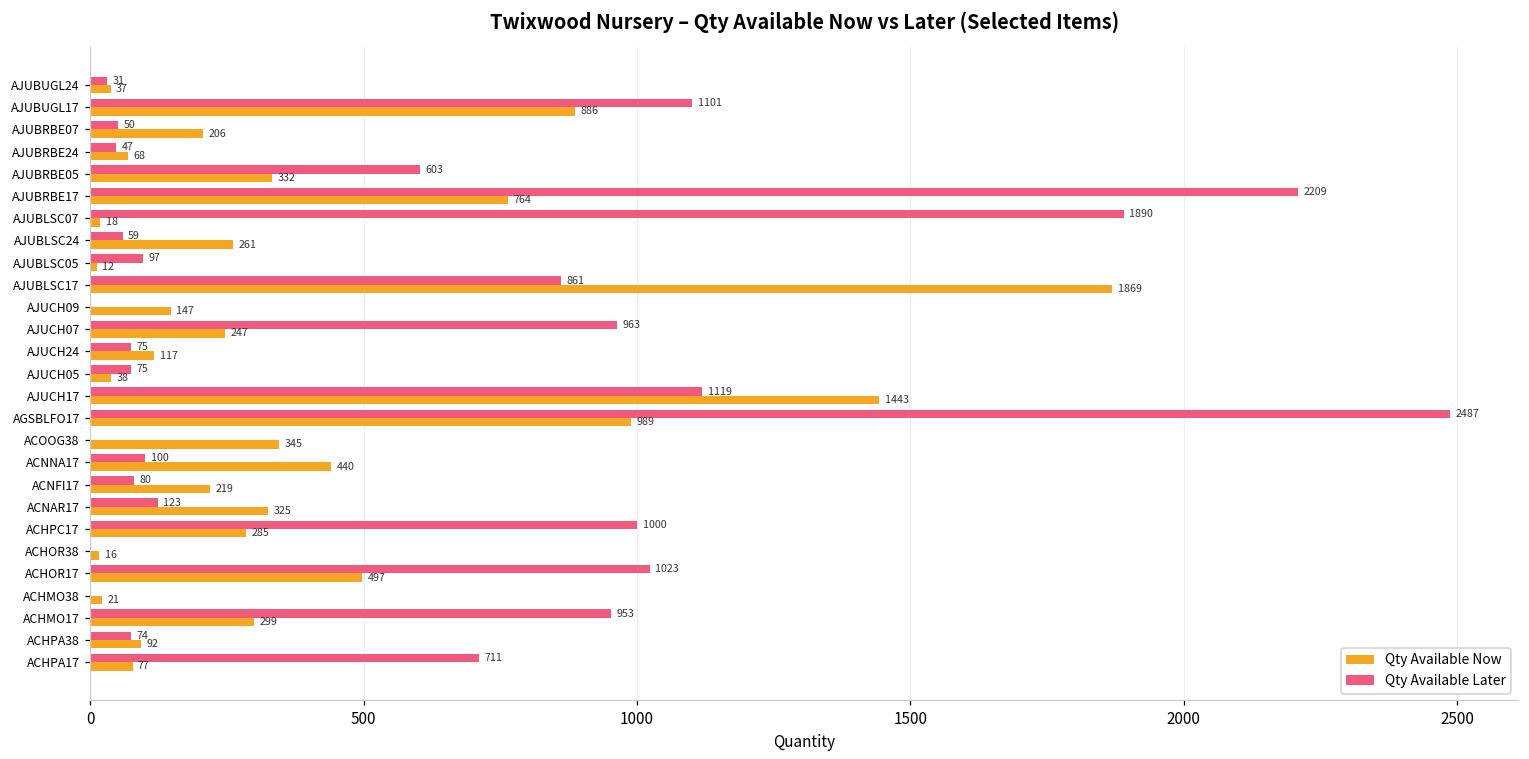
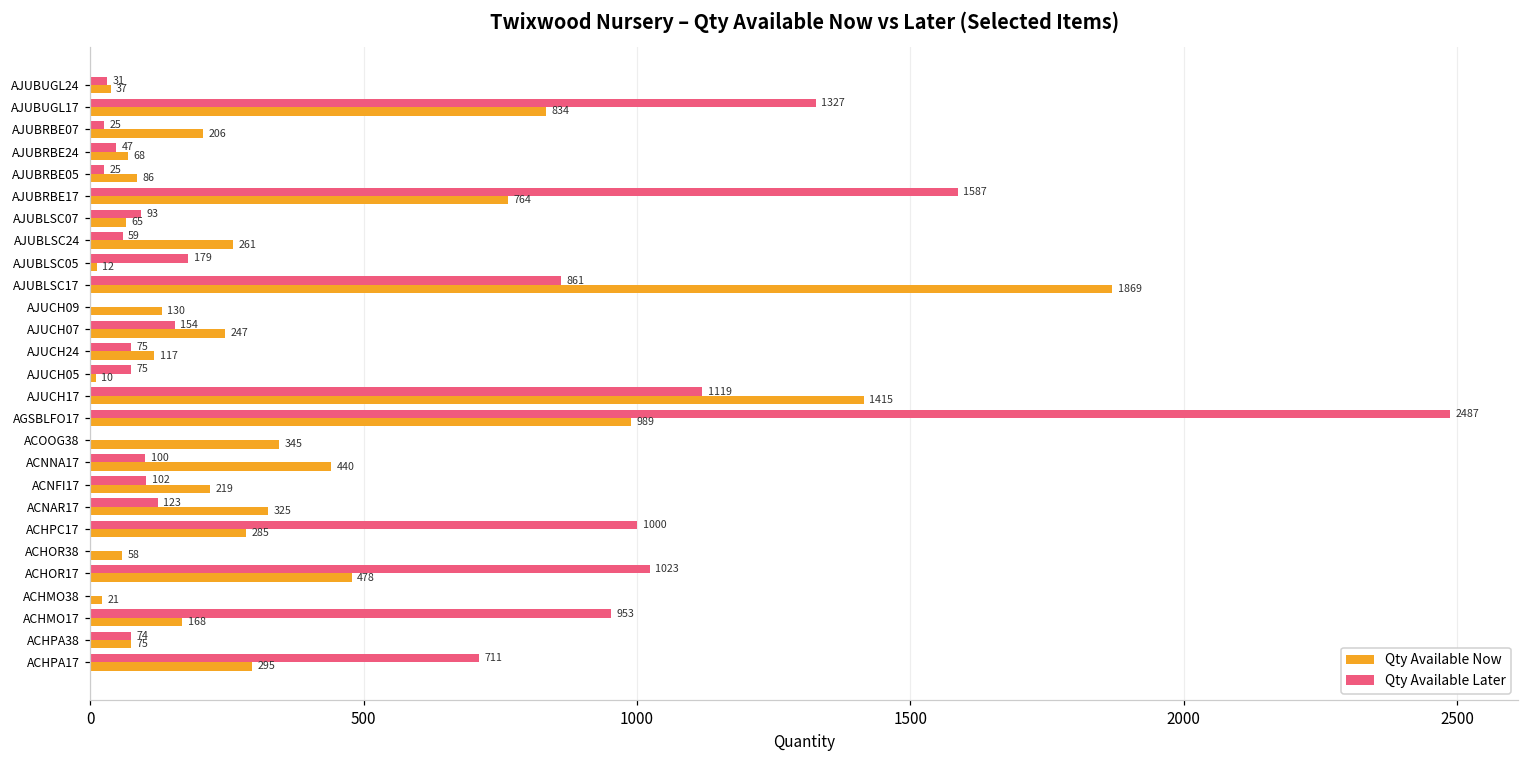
  {
    "Qty Available Now": {
-     "AJUBUGL17": 886,
+     "AJUBUGL17": 834,
      "AJUBRBE07": 206,
      "AJUBRBE24": 68,
-     "AJUBRBE05": 332,
+     "AJUBRBE05": 86,
      "AJUBRBE17": 764,
-     "AJUBLSC07": 18,
+     "AJUBLSC07": 65,
      "AJUBLSC24": 261,
      "AJUBLSC05": 12,
      "AJUBLSC17": 1869,
-     "AJUCH09": 147,
+     "AJUCH09": 130,
      "AJUCH07": 247,
      "AJUCH24": 117,
-     "AJUCH05": 38,
-     "AJUCH17": 1443,
+     "AJUCH05": 10,
+     "AJUCH17": 1415,
      "AGSBLFO17": 989,
      "ACOOG38": 345,
      "ACNNA17": 440,
      "ACNFI17": 219,
      "ACNAR17": 325,
      "ACHPC17": 285,
-     "ACHOR38": 16,
-     "ACHOR17": 497,
+     "ACHOR38": 58,
+     "ACHOR17": 478,
      "ACHMO38": 21,
-     "ACHMO17": 299,
-     "ACHPA38": 92,
-     "ACHPA17": 77
+     "ACHMO17": 168,
+     "ACHPA38": 75,
+     "ACHPA17": 295
    },
    "Qty Available Later": {
-     "AJUBUGL17": 1101,
-     "AJUBRBE07": 50,
+     "AJUBUGL17": 1327,
+     "AJUBRBE07": 25,
      "AJUBRBE24": 47,
-     "AJUBRBE05": 603,
-     "AJUBRBE17": 2209,
-     "AJUBLSC07": 1890,
+     "AJUBRBE05": 25,
+     "AJUBRBE17": 1587,
+     "AJUBLSC07": 93,
      "AJUBLSC24": 59,
-     "AJUBLSC05": 97,
+     "AJUBLSC05": 179,
      "AJUBLSC17": 861,
-     "AJUCH07": 963,
+     "AJUCH07": 154,
      "AJUCH24": 75,
      "AJUCH05": 75,
      "AJUCH17": 1119,
      "AGSBLFO17": 2487,
      "ACNNA17": 100,
-     "ACNFI17": 80,
+     "ACNFI17": 102,
      "ACNAR17": 123,
      "ACHPC17": 1000,
      "ACHOR17": 1023,
      "ACHMO17": 953,
      "ACHPA38": 74,
      "ACHPA17": 711
    }
  }
